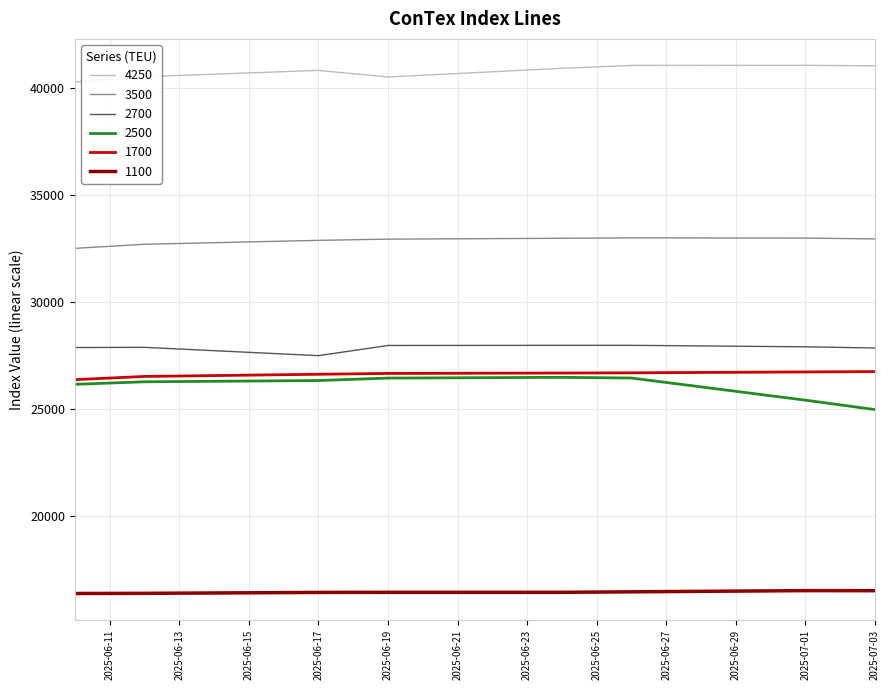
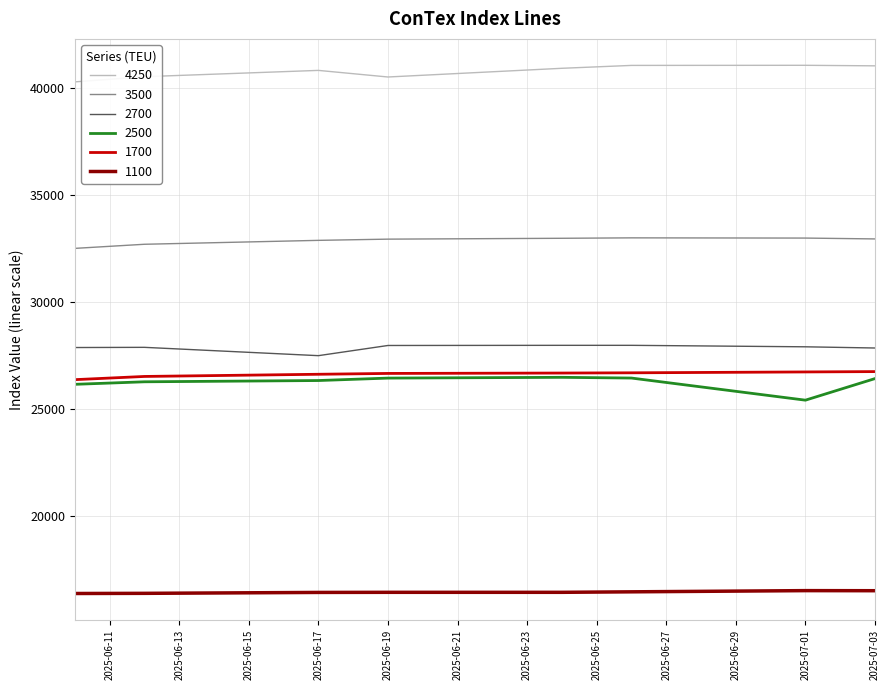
  {
    "4250": {
      "2025-06-17": 40800,
      "2025-06-19": 40500,
      "2025-07-01": 41100,
      "2025-07-03": 41000
    },
    "3500": {
      "2025-06-17": 32900,
      "2025-06-19": 32900,
      "2025-07-01": 33000,
      "2025-07-03": 33000
    },
    "2700": {
      "2025-06-17": 27500,
      "2025-06-19": 28000,
      "2025-07-01": 27900,
      "2025-07-03": 27900
    },
    "2500": {
      "2025-06-17": 26300,
      "2025-06-19": 26400,
      "2025-07-01": 25400,
-     "2025-07-03": 25000
+     "2025-07-03": 26400
    },
    "1700": {
      "2025-06-17": 26600,
      "2025-06-19": 26700,
      "2025-07-01": 26700,
      "2025-07-03": 26800
    },
    "1100": {
      "2025-06-17": 16400,
      "2025-06-19": 16400,
      "2025-07-01": 16500,
      "2025-07-03": 16500
    }
  }
